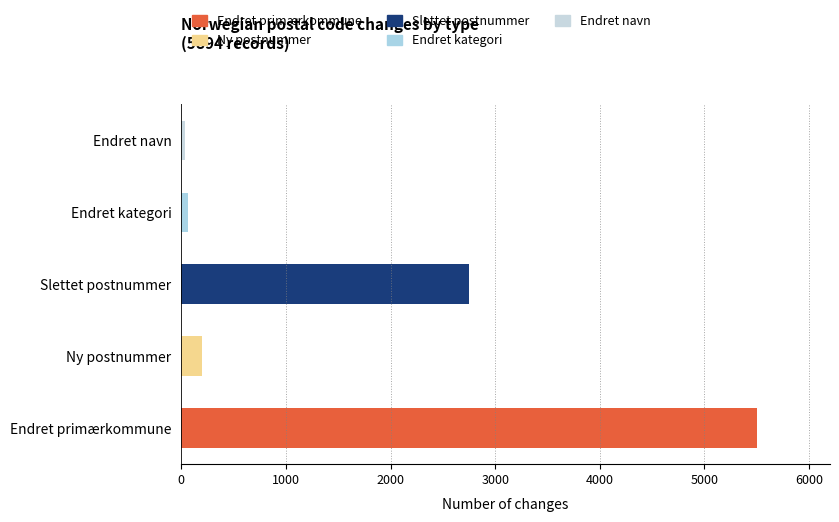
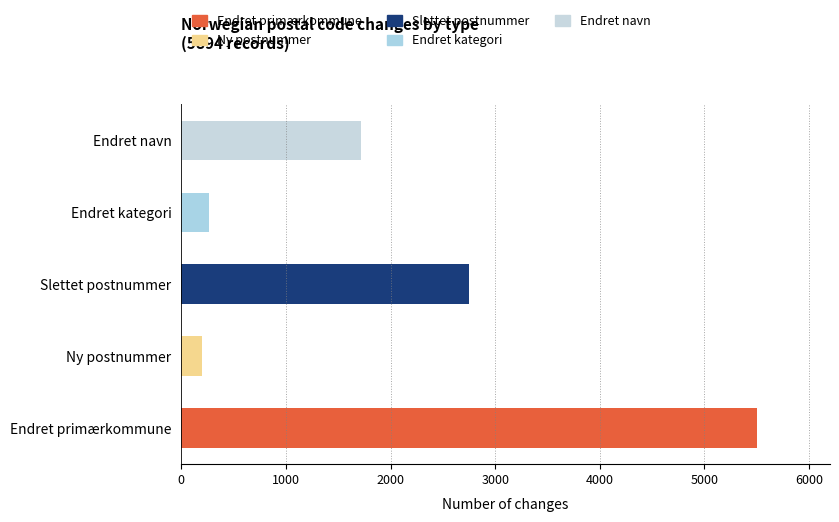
  {
-   "Endret navn": 30,
-   "Endret kategori": 60,
+   "Endret navn": 1720,
+   "Endret kategori": 260,
    "Slettet postnummer": 2750,
    "Ny postnummer": 200,
    "Endret primærkommune": 5500
  }
